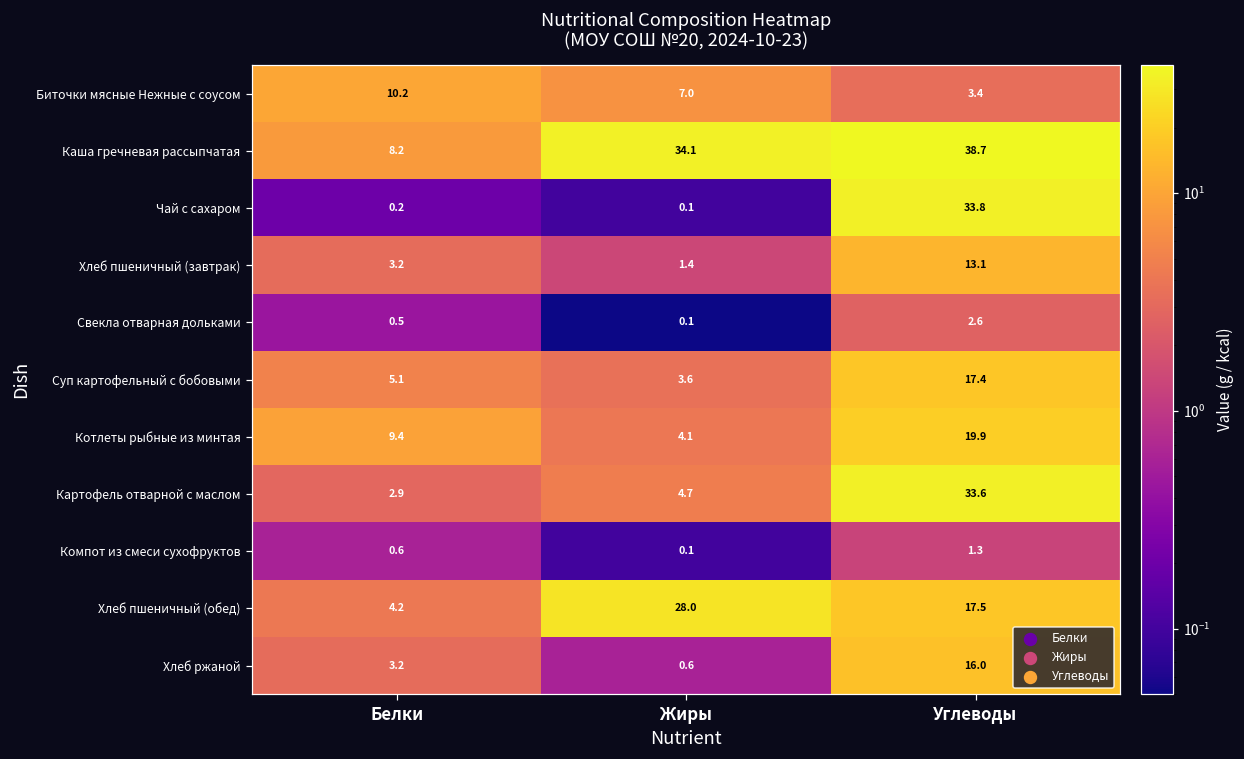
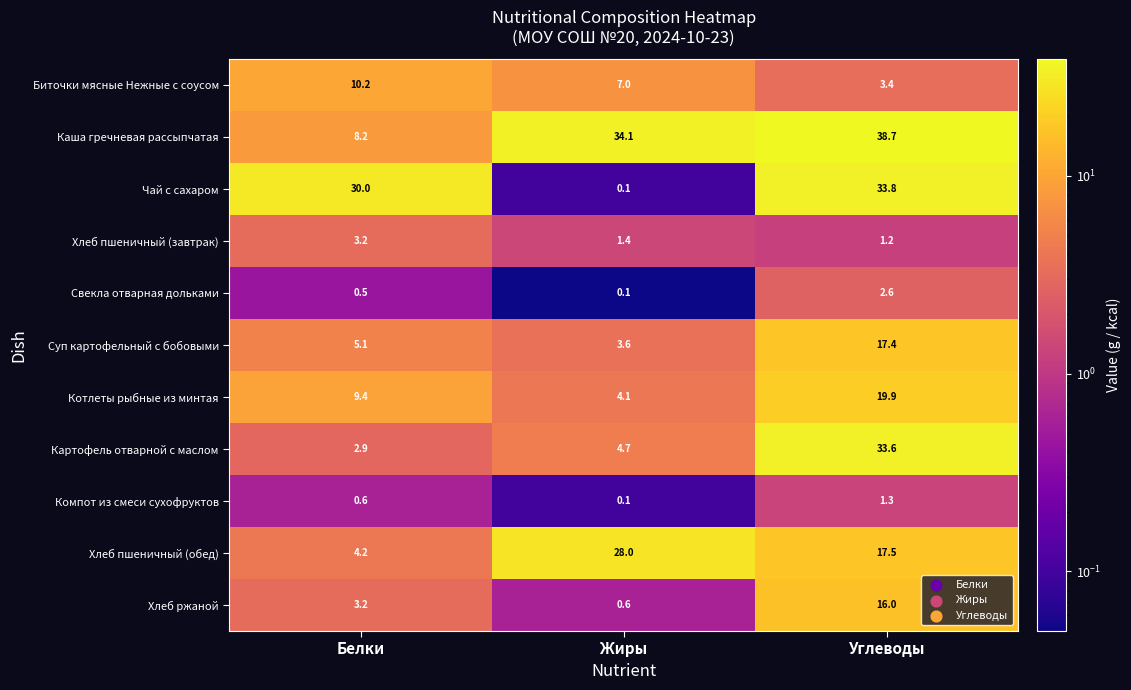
  {
    "Биточки мясные Нежные с соусом": {
      "Белки": 10.2,
      "Жиры": 7.0,
      "Углеводы": 3.4
    },
    "Каша гречневая рассыпчатая": {
      "Белки": 8.2,
      "Жиры": 34.1,
      "Углеводы": 38.7
    },
    "Чай с сахаром": {
-     "Белки": 0.2,
+     "Белки": 30.0,
      "Жиры": 0.1,
      "Углеводы": 33.8
    },
    "Хлеб пшеничный (завтрак)": {
      "Белки": 3.2,
      "Жиры": 1.4,
-     "Углеводы": 13.1
+     "Углеводы": 1.2
    },
    "Свекла отварная дольками": {
      "Белки": 0.5,
      "Жиры": 0.1,
      "Углеводы": 2.6
    },
    "Суп картофельный с бобовыми": {
      "Белки": 5.1,
      "Жиры": 3.6,
      "Углеводы": 17.4
    },
    "Котлеты рыбные из минтая": {
      "Белки": 9.4,
      "Жиры": 4.1,
      "Углеводы": 19.9
    },
    "Картофель отварной с маслом": {
      "Белки": 2.9,
      "Жиры": 4.7,
      "Углеводы": 33.6
    },
    "Компот из смеси сухофруктов": {
      "Белки": 0.6,
      "Жиры": 0.1,
      "Углеводы": 1.3
    },
    "Хлеб пшеничный (обед)": {
      "Белки": 4.2,
      "Жиры": 28.0,
      "Углеводы": 17.5
    },
    "Хлеб ржаной": {
      "Белки": 3.2,
      "Жиры": 0.6,
      "Углеводы": 16.0
    }
  }
